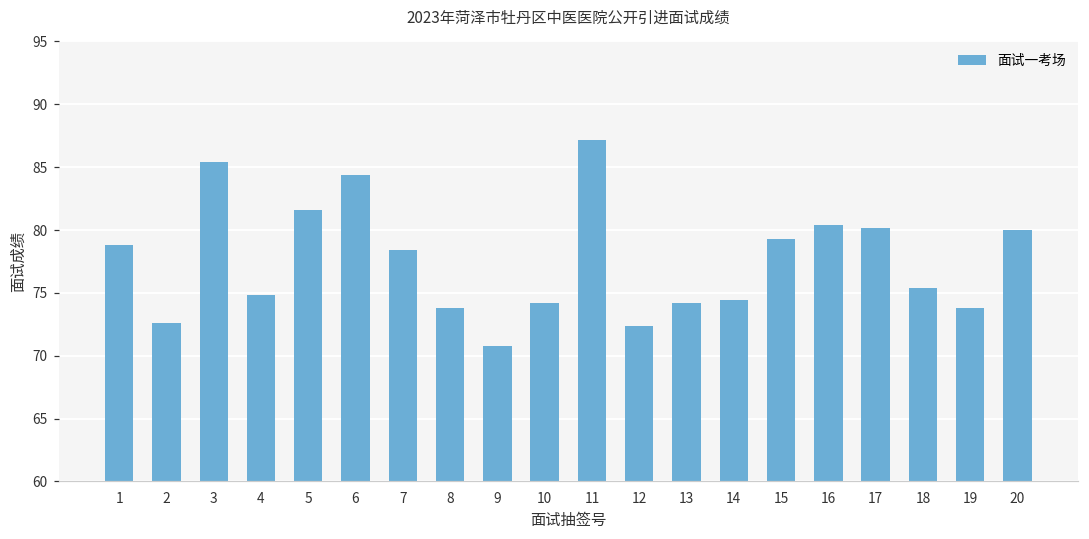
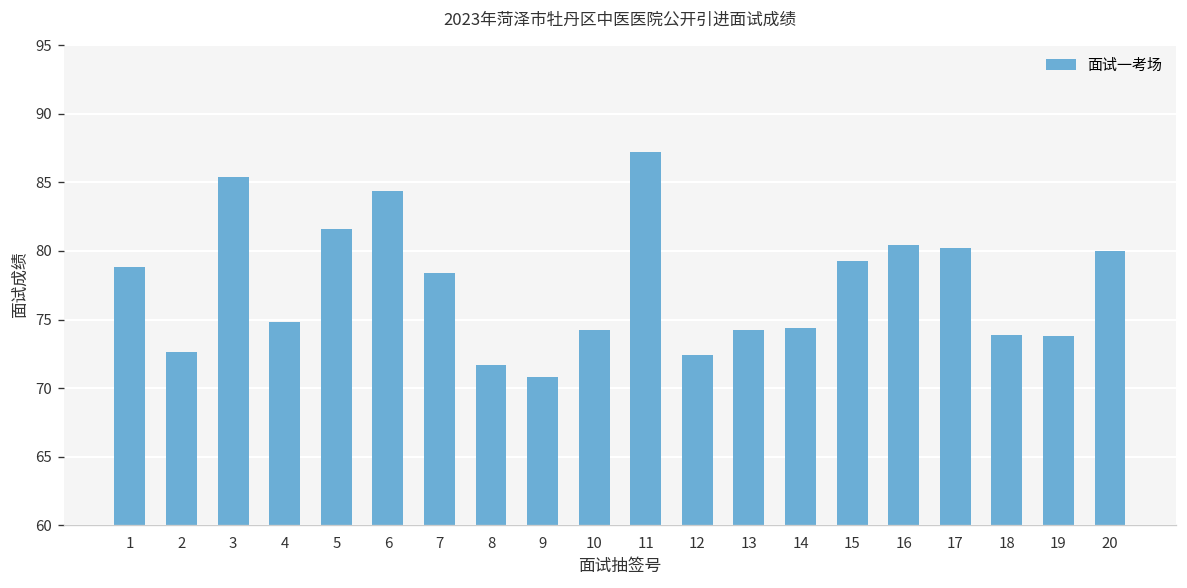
  {
    "1": 78.8,
    "2": 72.6,
    "3": 85.4,
    "4": 74.8,
    "5": 81.6,
    "6": 84.4,
    "7": 78.4,
-   "8": 73.8,
+   "8": 71.7,
    "9": 70.8,
    "10": 74.2,
    "11": 87.2,
    "12": 72.4,
    "13": 74.2,
    "14": 74.4,
    "15": 79.3,
    "16": 80.4,
    "17": 80.2,
-   "18": 75.4,
+   "18": 73.9,
    "19": 73.8,
    "20": 80.0
  }
